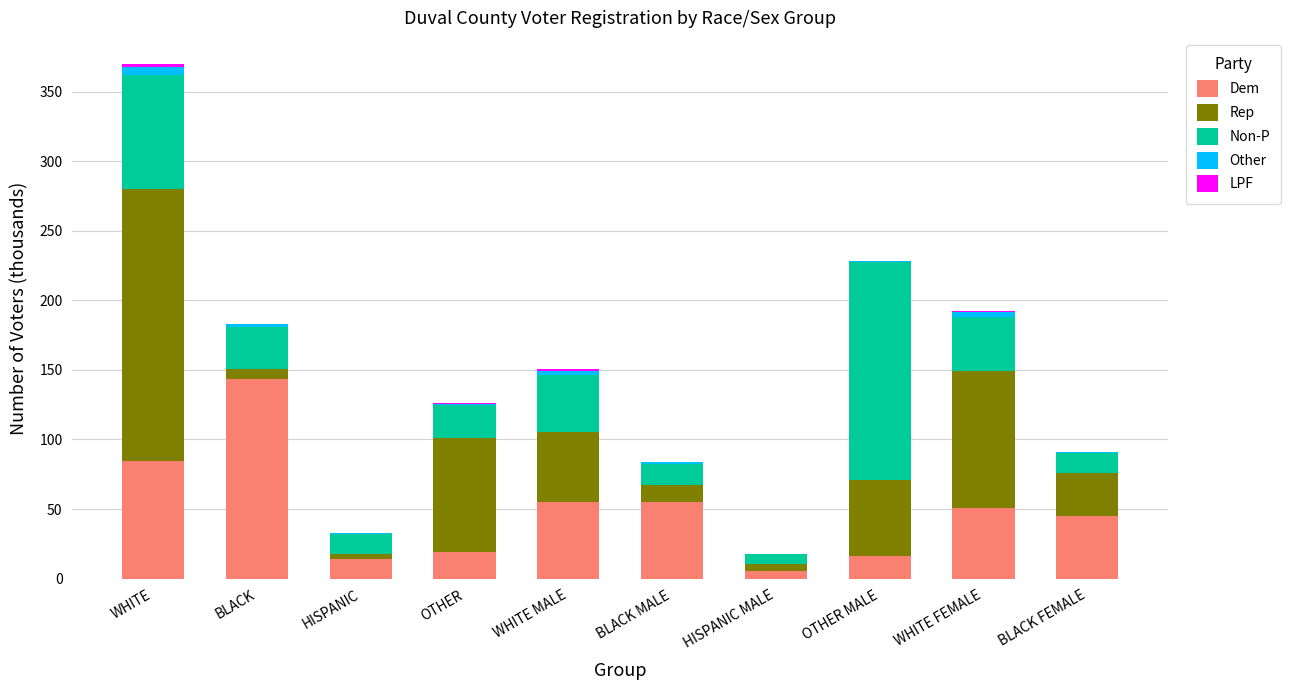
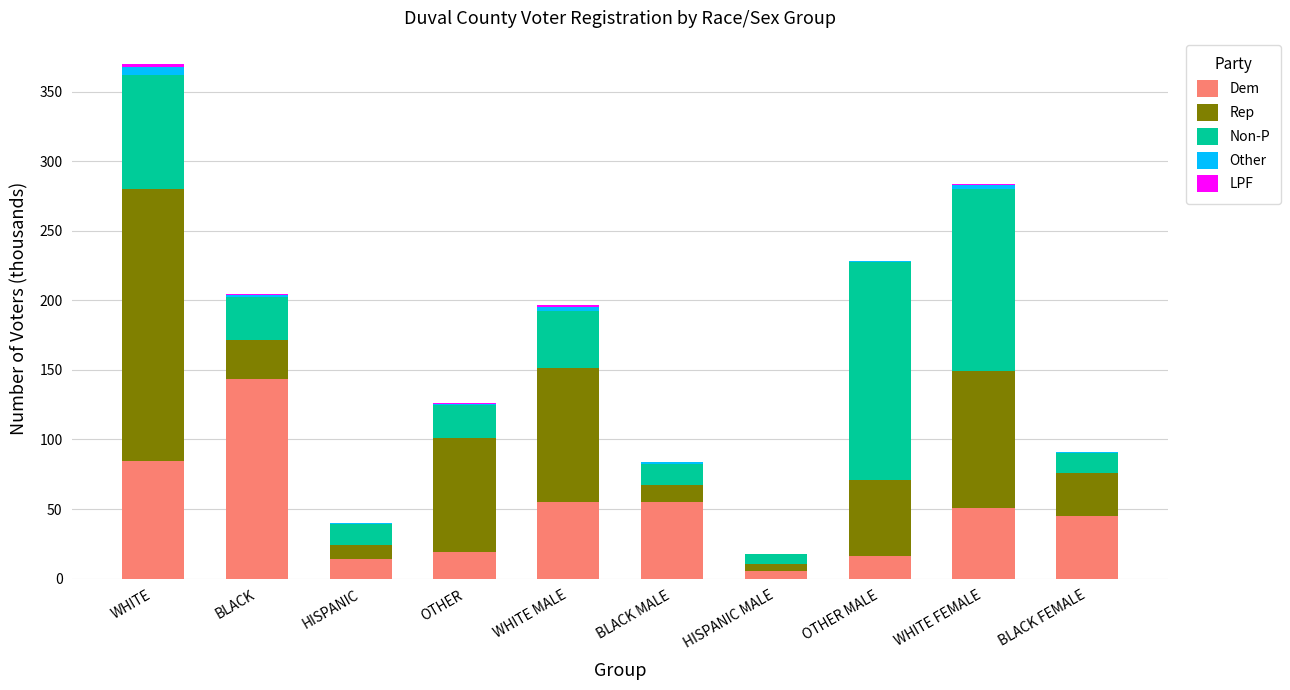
  {
    "Dem": {
      "WHITE": 84,
      "BLACK": 144,
      "HISPANIC": 14,
      "OTHER": 19,
      "WHITE MALE": 55,
      "BLACK MALE": 55,
      "HISPANIC MALE": 6,
      "OTHER MALE": 17,
      "WHITE FEMALE": 51,
      "BLACK FEMALE": 45
    },
    "Rep": {
      "WHITE": 196,
-     "BLACK": 7,
-     "HISPANIC": 3,
+     "BLACK": 28,
+     "HISPANIC": 10,
      "OTHER": 81,
-     "WHITE MALE": 51,
+     "WHITE MALE": 96,
      "BLACK MALE": 13,
      "HISPANIC MALE": 5,
      "OTHER MALE": 55,
      "WHITE FEMALE": 98,
      "BLACK FEMALE": 30
    },
    "Non-P": {
      "WHITE": 81,
      "BLACK": 30,
      "HISPANIC": 15,
      "OTHER": 24,
      "WHITE MALE": 41,
      "BLACK MALE": 15,
      "HISPANIC MALE": 7,
      "OTHER MALE": 157,
-     "WHITE FEMALE": 39,
+     "WHITE FEMALE": 131,
      "BLACK FEMALE": 15
    },
    "Other": {
      "WHITE": 6,
      "BLACK": 2,
      "WHITE MALE": 3,
      "WHITE FEMALE": 3
    },
    "LPF": {
      "WHITE": 2
    }
  }
